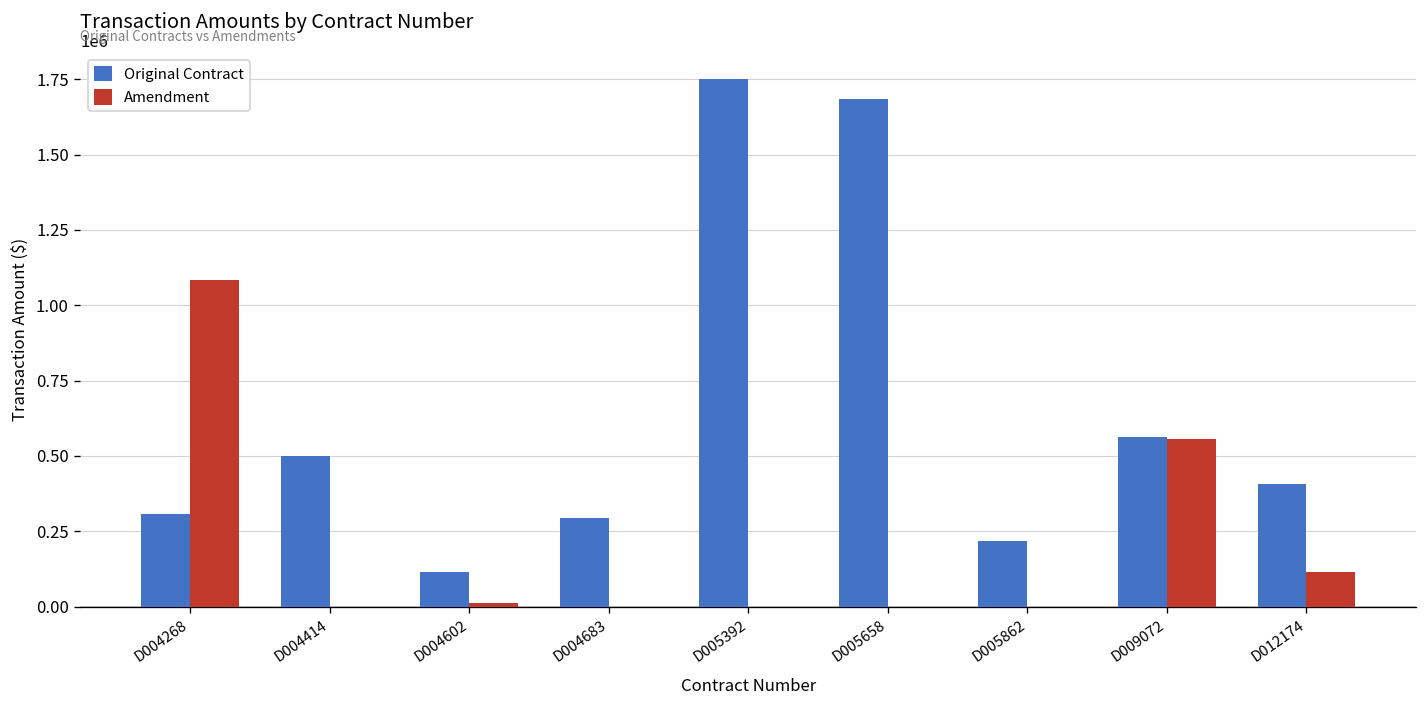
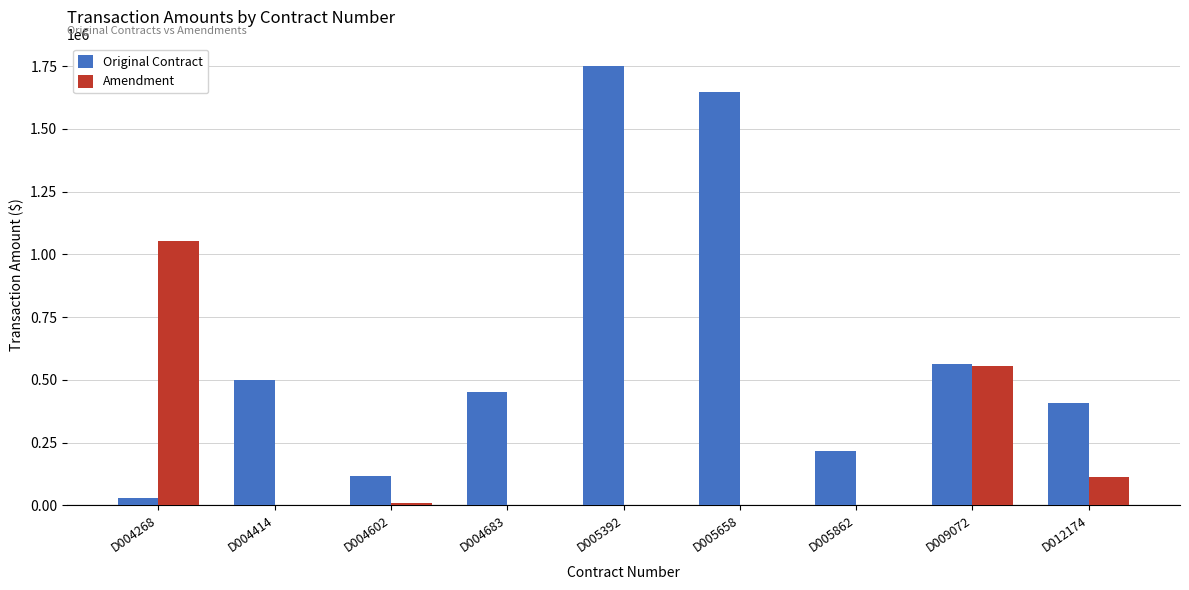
  {
    "Original Contract": {
-     "D004268": 310000,
+     "D004268": 30000,
      "D004414": 500000,
      "D004602": 120000,
-     "D004683": 300000,
+     "D004683": 450000,
      "D005392": 1750000,
-     "D005658": 1680000,
+     "D005658": 1650000,
      "D005862": 220000,
      "D009072": 560000,
      "D012174": 410000
    },
    "Amendment": {
-     "D004268": 1090000,
+     "D004268": 1050000,
      "D004414": 0,
      "D004602": 10000,
      "D004683": 0,
      "D005392": 0,
      "D005658": 0,
      "D005862": 0,
      "D009072": 550000,
      "D012174": 120000
    }
  }
